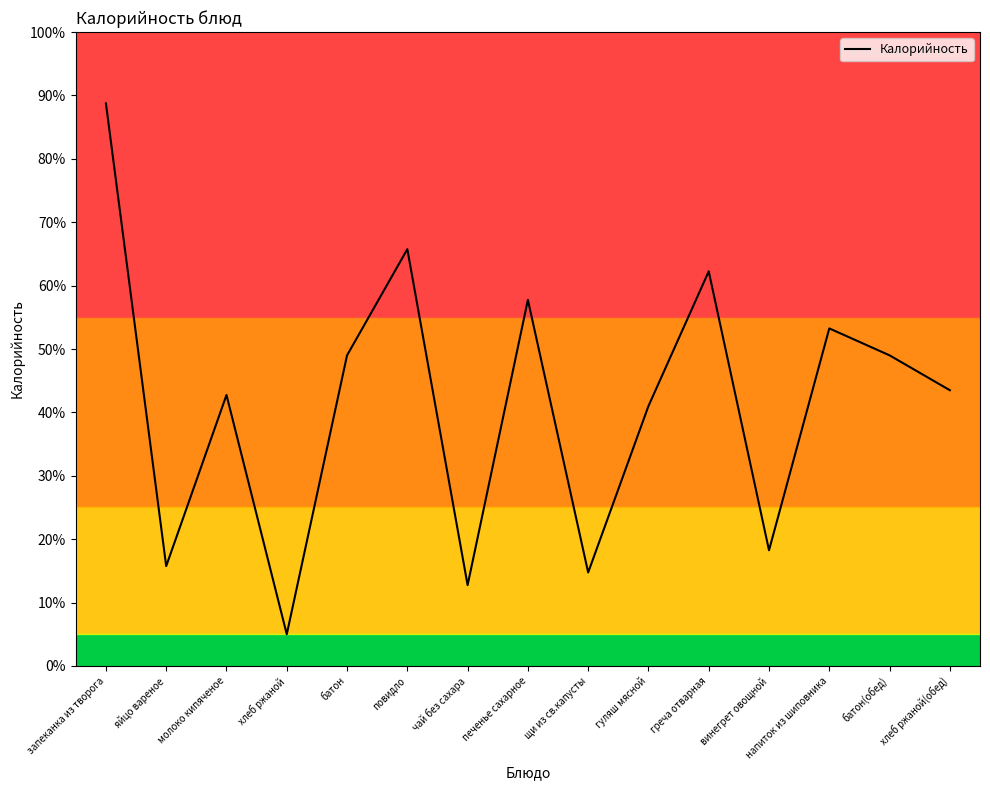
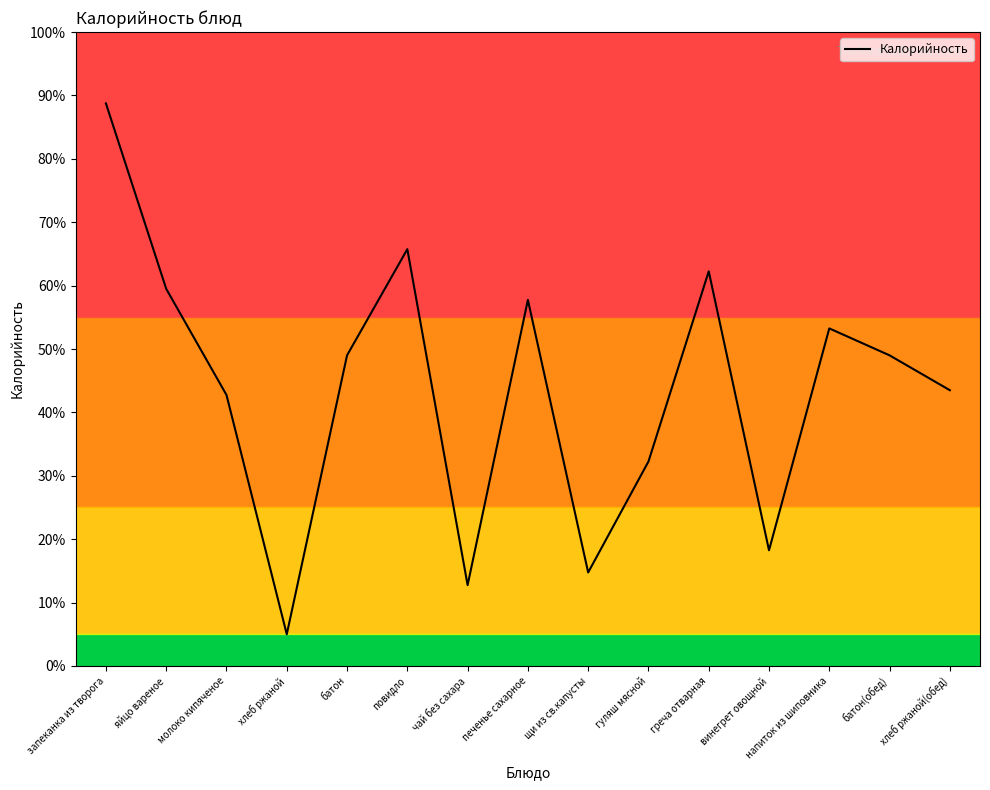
  {
    "запеканка из творога": "89%",
-   "яйцо вареное": "16%",
+   "яйцо вареное": "60%",
    "молоко кипяченое": "43%",
    "хлеб ржаной": "5%",
    "батон": "49%",
    "повидло": "66%",
    "чай без сахара": "13%",
    "печенье сахарное": "58%",
    "щи из св.капусты": "15%",
-   "гуляш мясной": "41%",
+   "гуляш мясной": "32%",
    "греча отварная": "62%",
    "винегрет овощной": "18%",
    "напиток из шиповника": "53%",
    "батон(обед)": "49%",
    "хлеб ржаной(обед)": "44%"
  }
